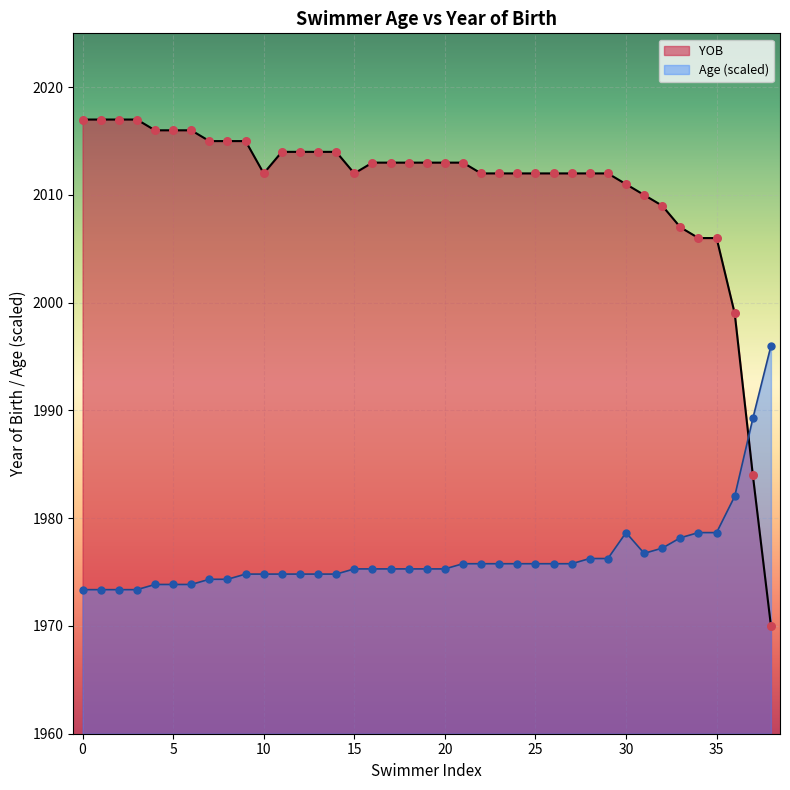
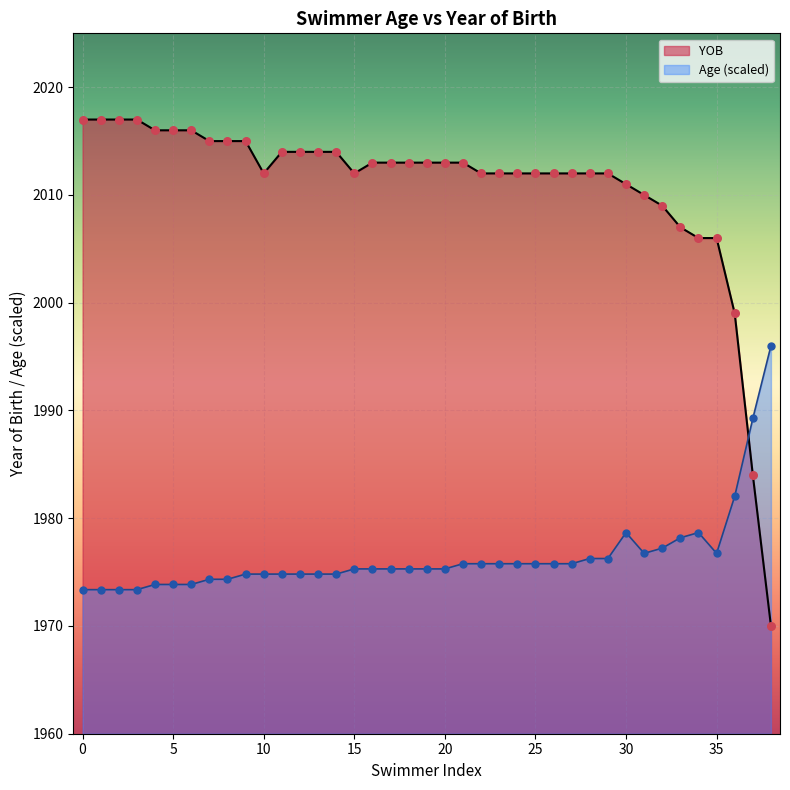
  {
    "YOB": {
      "0": 2017.0,
      "5": 2016.0,
      "10": 2012.0,
      "15": 2012.0,
      "20": 2013.0,
      "25": 2012.0,
      "30": 2011.0,
      "35": 2006.0
    },
    "Age (scaled)": {
      "0": 1973.4,
      "5": 1973.9,
      "10": 1974.8,
      "15": 1975.3,
      "20": 1975.3,
      "25": 1975.8,
      "30": 1978.7,
-     "35": 1978.7
+     "35": 1976.7
    }
  }
